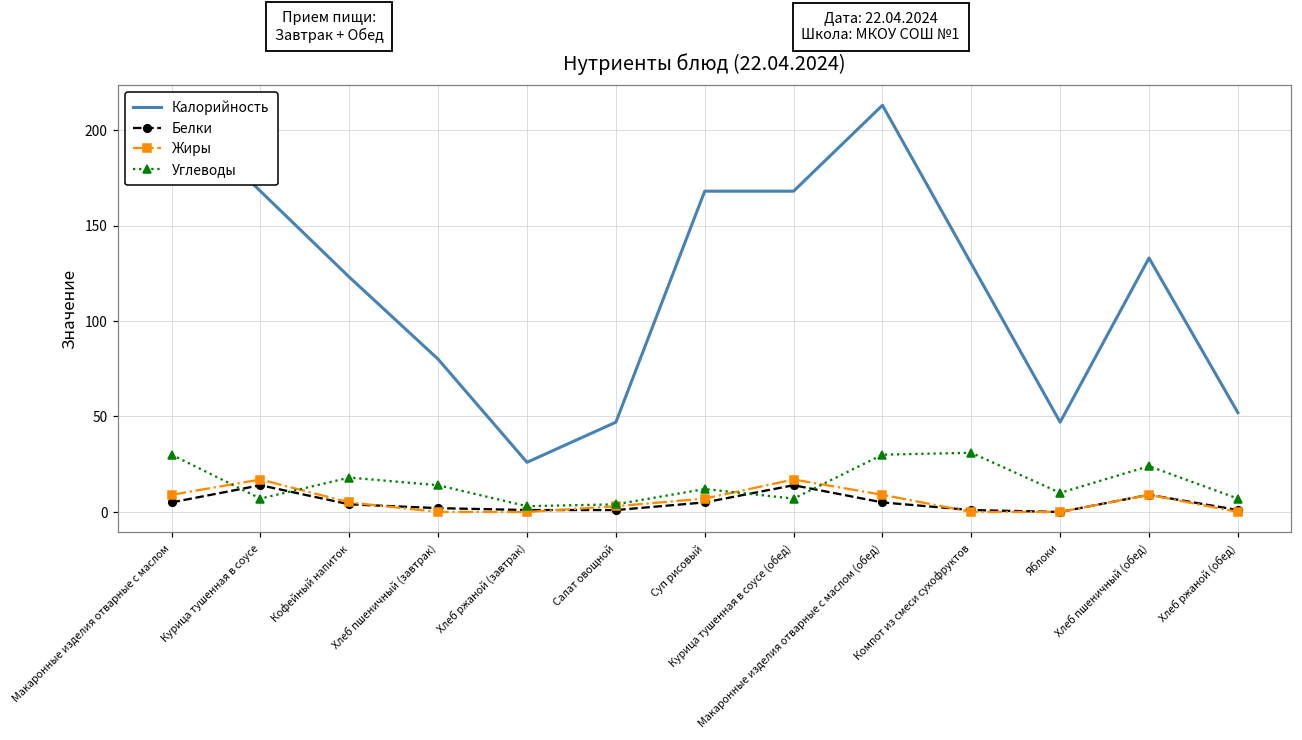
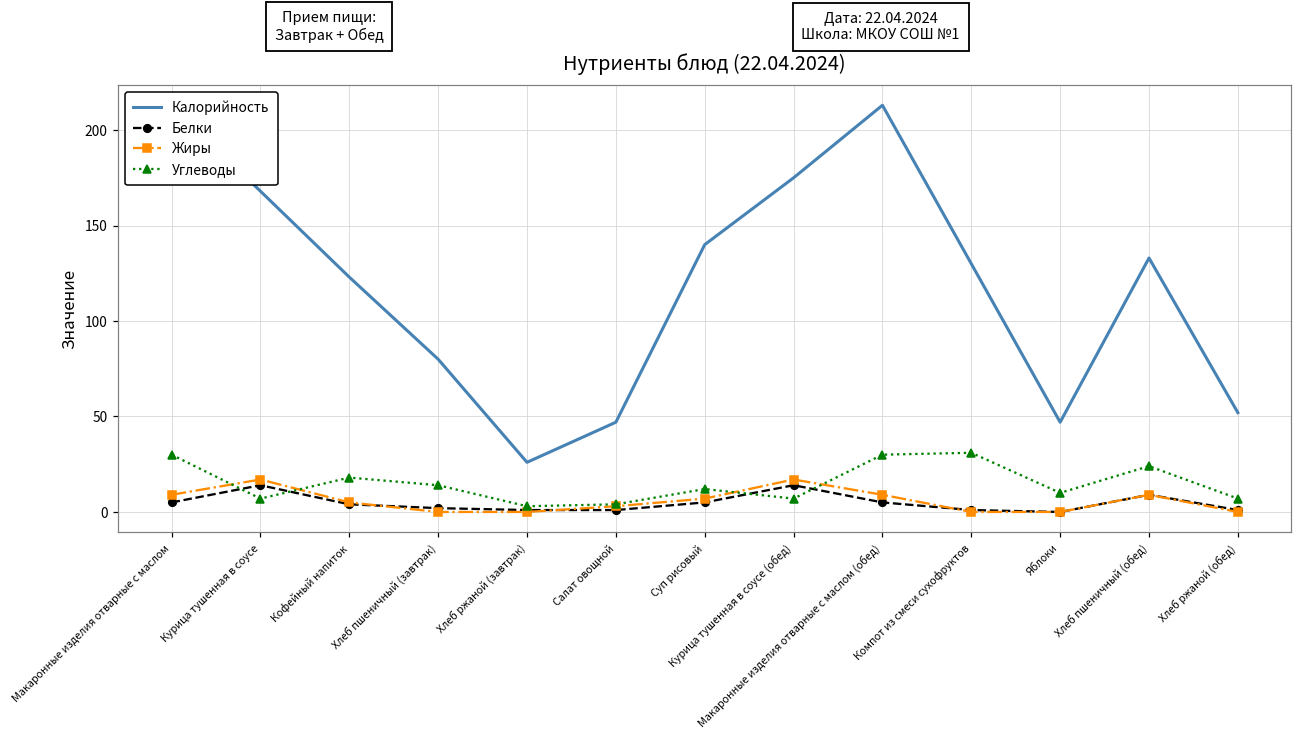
  {
    "Калорийность": {
      "Курица тушенная в соусе": 168,
      "Кофейный напиток": 123,
      "Хлеб пшеничный (завтрак)": 80,
      "Хлеб ржаной (завтрак)": 26,
      "Салат овощной": 47,
-     "Суп рисовый": 168,
-     "Курица тушенная в соусе (обед)": 168,
+     "Суп рисовый": 140,
+     "Курица тушенная в соусе (обед)": 175,
      "Макаронные изделия отварные с маслом (обед)": 213,
      "Компот из смеси сухофруктов": 130,
      "Яблоки": 47,
      "Хлеб пшеничный (обед)": 133,
      "Хлеб ржаной (обед)": 52
    },
    "Белки": {
      "Макаронные изделия отварные с маслом": 5,
      "Курица тушенная в соусе": 14,
      "Хлеб пшеничный (завтрак)": 2,
      "Салат овощной": 1,
      "Суп рисовый": 5,
      "Курица тушенная в соусе (обед)": 14,
      "Макаронные изделия отварные с маслом (обед)": 5
    },
    "Жиры": {
      "Макаронные изделия отварные с маслом": 9,
      "Курица тушенная в соусе": 17,
      "Хлеб пшеничный (завтрак)": 0,
      "Суп рисовый": 7,
      "Курица тушенная в соусе (обед)": 17,
      "Макаронные изделия отварные с маслом (обед)": 9
    },
    "Углеводы": {
      "Макаронные изделия отварные с маслом": 30,
      "Курица тушенная в соусе": 7,
      "Кофейный напиток": 18,
      "Хлеб пшеничный (завтрак)": 14,
      "Хлеб ржаной (завтрак)": 3,
      "Суп рисовый": 12,
      "Курица тушенная в соусе (обед)": 7,
      "Макаронные изделия отварные с маслом (обед)": 30,
      "Компот из смеси сухофруктов": 31,
      "Яблоки": 10,
      "Хлеб пшеничный (обед)": 24,
      "Хлеб ржаной (обед)": 7
    }
  }
